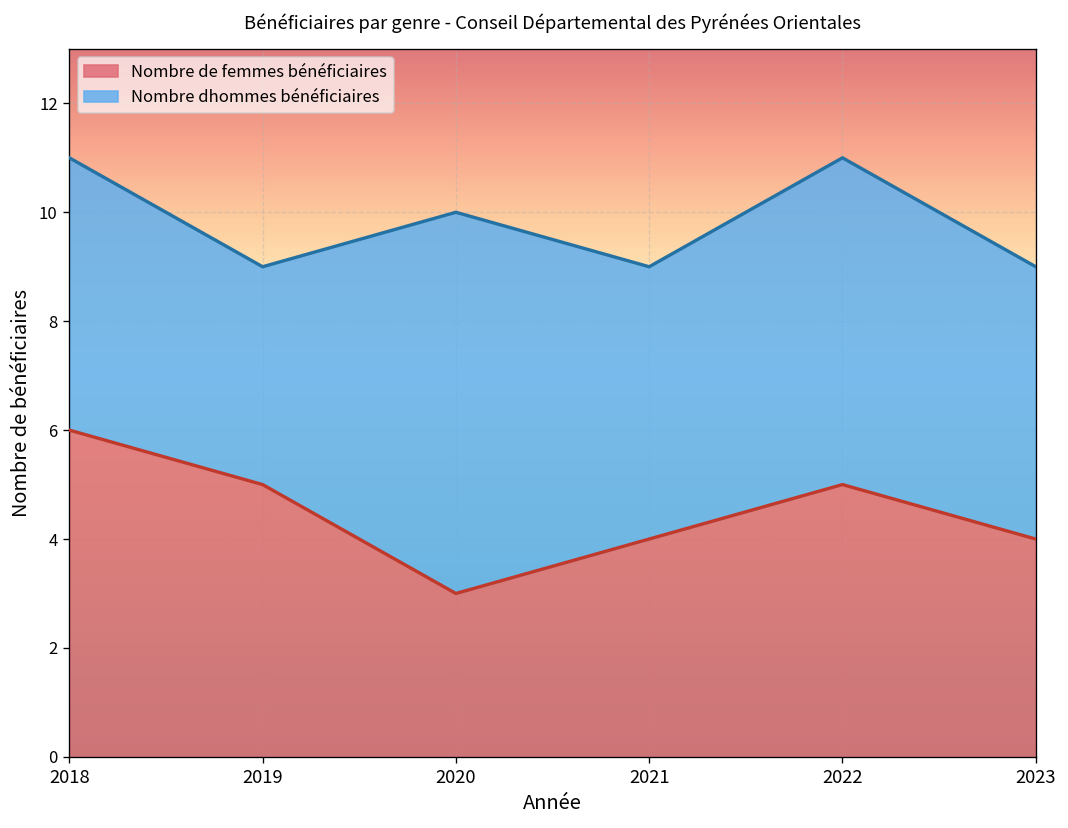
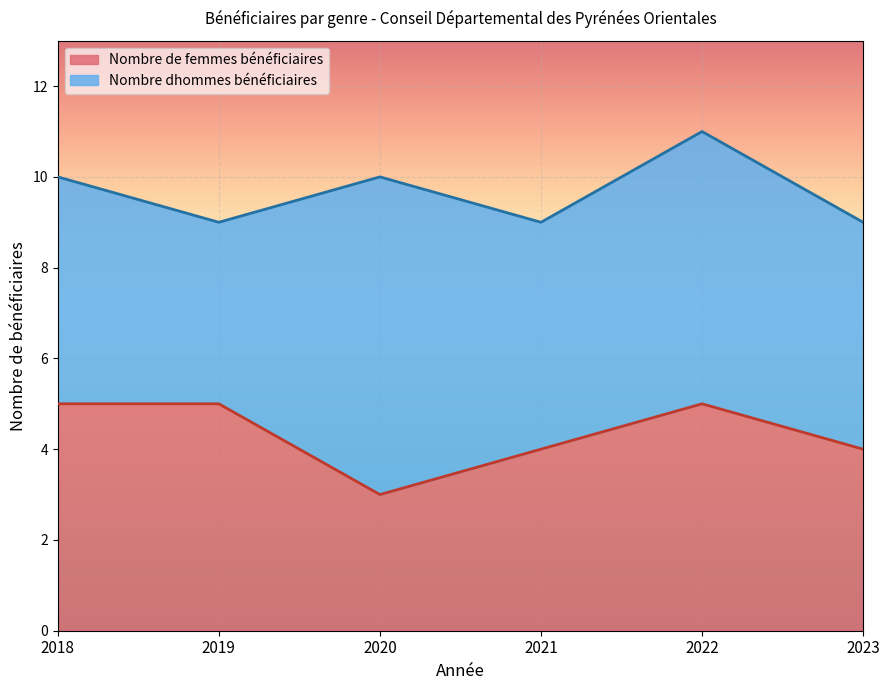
  {
    "Nombre de femmes bénéficiaires": {
-     "2018": 6,
+     "2018": 5,
      "2019": 5,
      "2020": 3,
      "2021": 4,
      "2022": 5,
      "2023": 4
    },
    "Nombre dhommes bénéficiaires": {
      "2018": 5,
      "2019": 4,
      "2020": 7,
      "2021": 5,
      "2022": 6,
      "2023": 5
    }
  }
